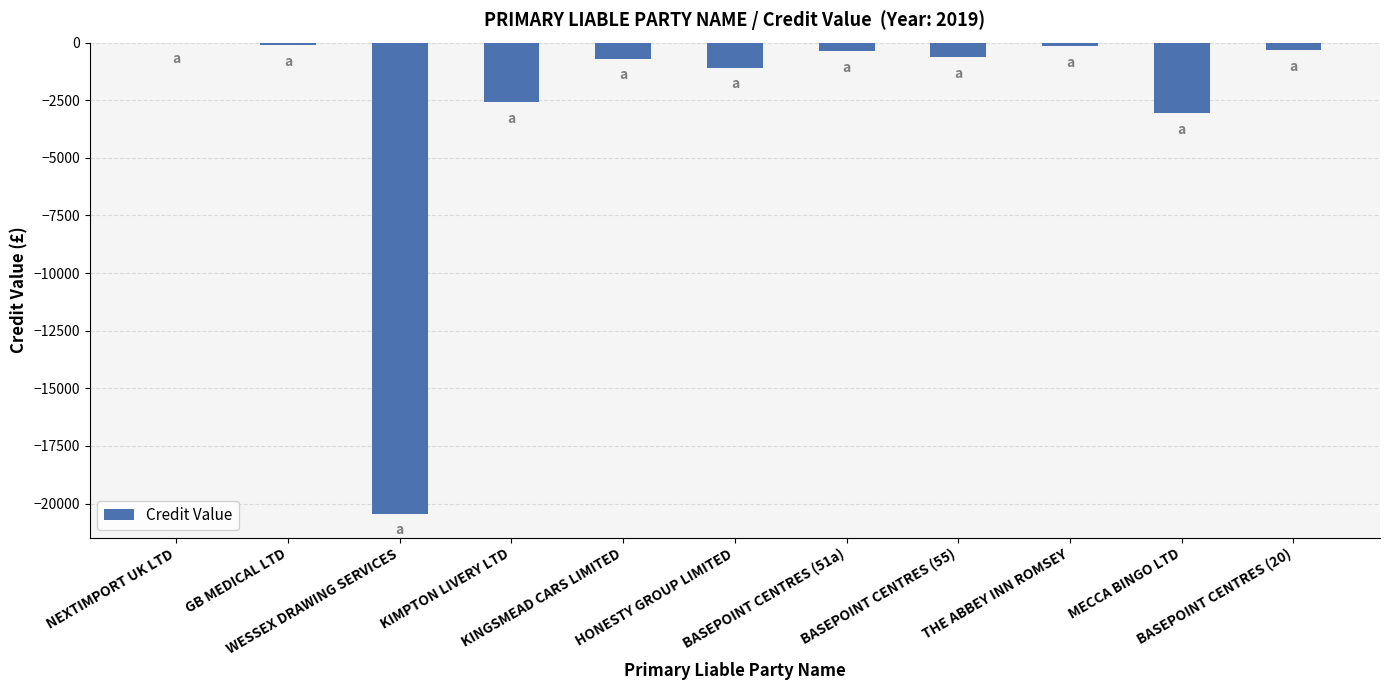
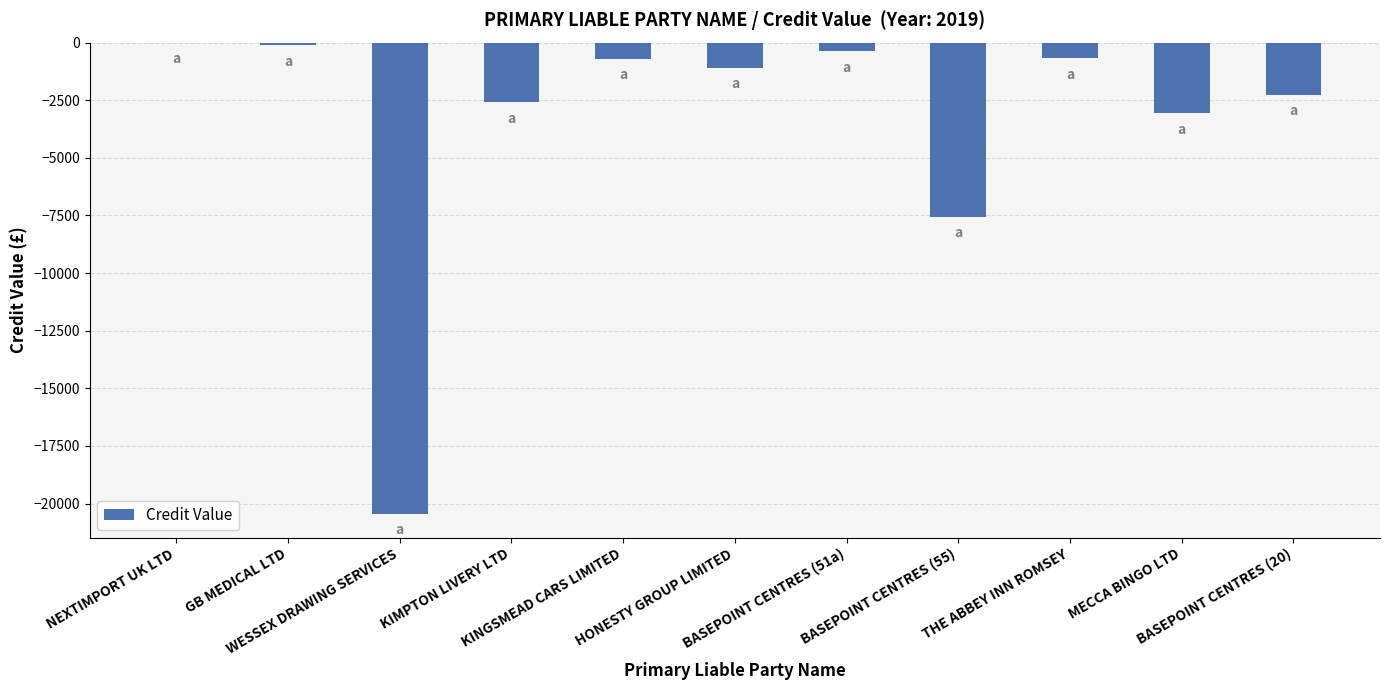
  {
    "GB MEDICAL LTD": -100,
    "WESSEX DRAWING SERVICES": -20500,
    "KIMPTON LIVERY LTD": -2600,
    "KINGSMEAD CARS LIMITED": -700,
    "HONESTY GROUP LIMITED": -1100,
    "BASEPOINT CENTRES (51a)": -400,
-   "BASEPOINT CENTRES (55)": -600,
-   "THE ABBEY INN ROMSEY": -200,
+   "BASEPOINT CENTRES (55)": -7500,
+   "THE ABBEY INN ROMSEY": -700,
    "MECCA BINGO LTD": -3100,
-   "BASEPOINT CENTRES (20)": -300
+   "BASEPOINT CENTRES (20)": -2300
  }
